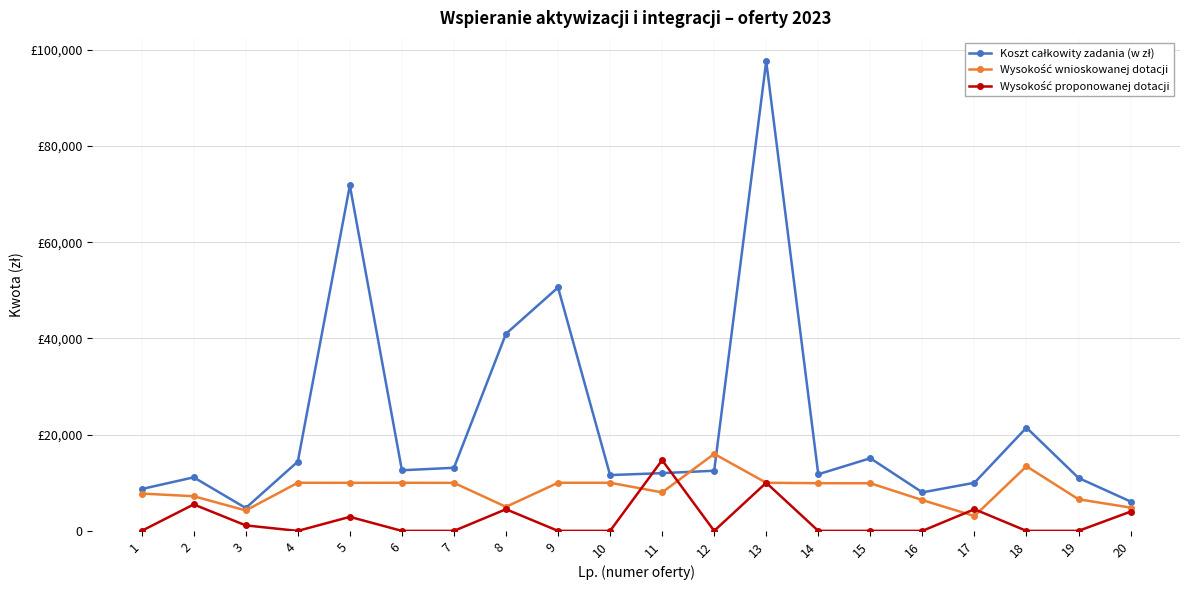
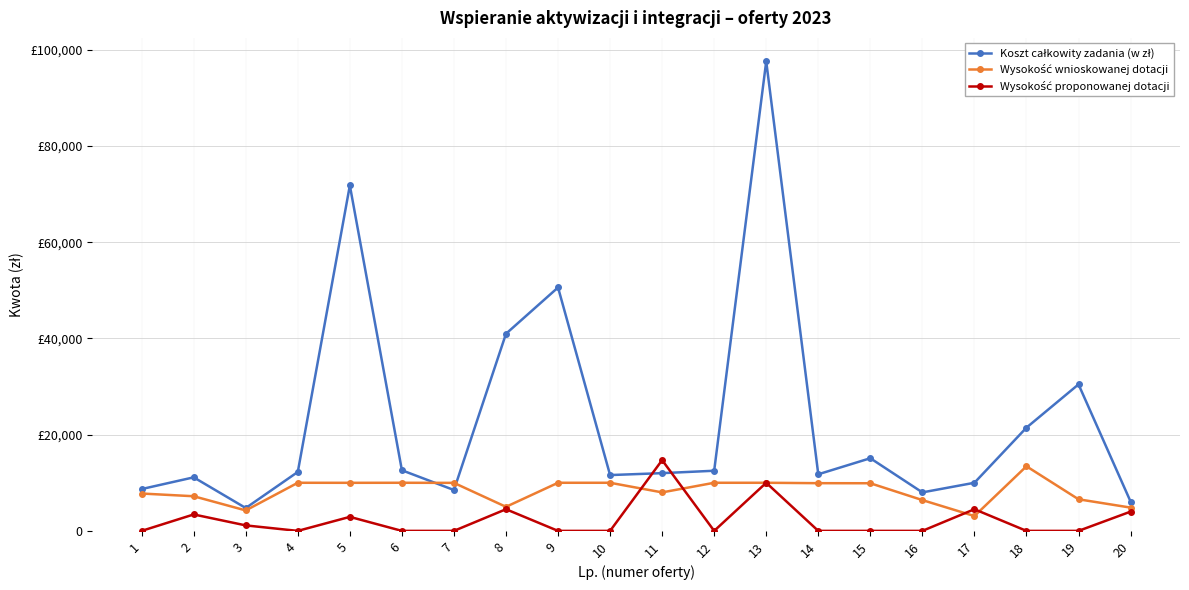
  {
    "Koszt całkowity zadania (w zł)": {
      "1": "£9,000",
      "2": "£11,000",
-     "4": "£14,000",
+     "4": "£12,000",
      "5": "£72,000",
      "6": "£13,000",
-     "7": "£13,000",
+     "7": "£8,000",
      "8": "£41,000",
      "9": "£51,000",
      "10": "£12,000",
      "11": "£12,000",
      "12": "£13,000",
      "13": "£98,000",
      "14": "£12,000",
      "15": "£15,000",
      "16": "£8,000",
      "17": "£10,000",
      "18": "£21,000",
-     "19": "£11,000",
+     "19": "£30,000",
      "20": "£6,000"
    },
    "Wysokość wnioskowanej dotacji": {
      "1": "£8,000",
      "2": "£7,000",
      "4": "£10,000",
      "5": "£10,000",
      "6": "£10,000",
      "7": "£10,000",
      "9": "£10,000",
      "10": "£10,000",
      "11": "£8,000",
-     "12": "£16,000",
+     "12": "£10,000",
      "14": "£10,000",
      "15": "£10,000",
      "16": "£6,000",
      "17": "£3,000",
      "18": "£13,000",
      "19": "£7,000",
      "20": "£5,000"
    },
    "Wysokość proponowanej dotacji": {
      "1": "£0",
-     "2": "£6,000",
+     "2": "£3,000",
      "3": "£1,000",
      "4": "£0",
      "5": "£3,000",
      "6": "£0",
      "7": "£0",
      "9": "£0",
      "10": "£0",
      "11": "£15,000",
      "12": "£0",
      "14": "£0",
      "15": "£0",
      "16": "£0",
      "17": "£5,000",
      "18": "£0",
      "19": "£0",
      "20": "£4,000"
    }
  }
